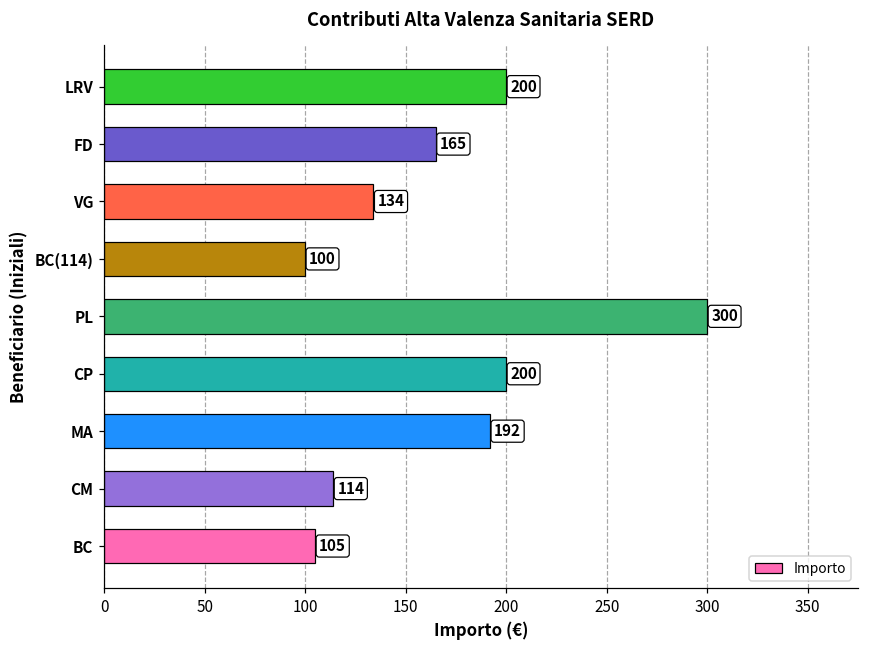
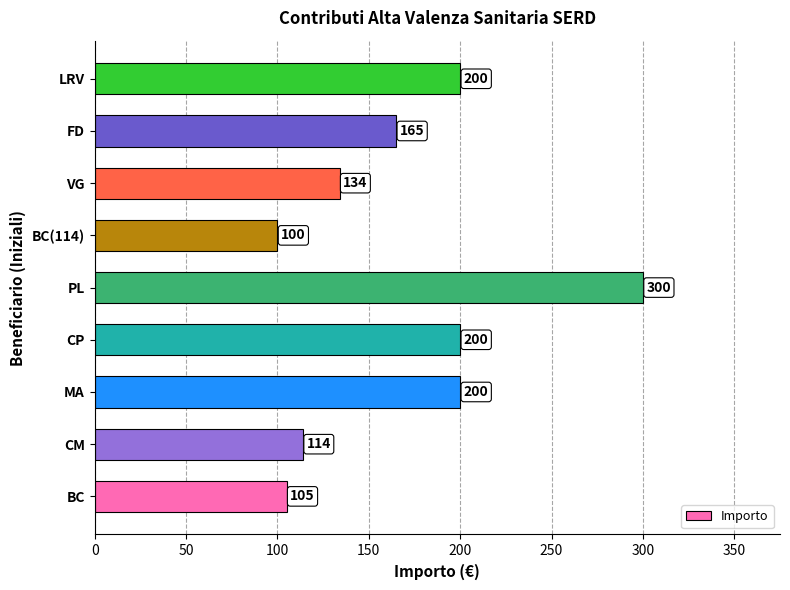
  {
-   "MA": 192
+   "MA": 200
  }
